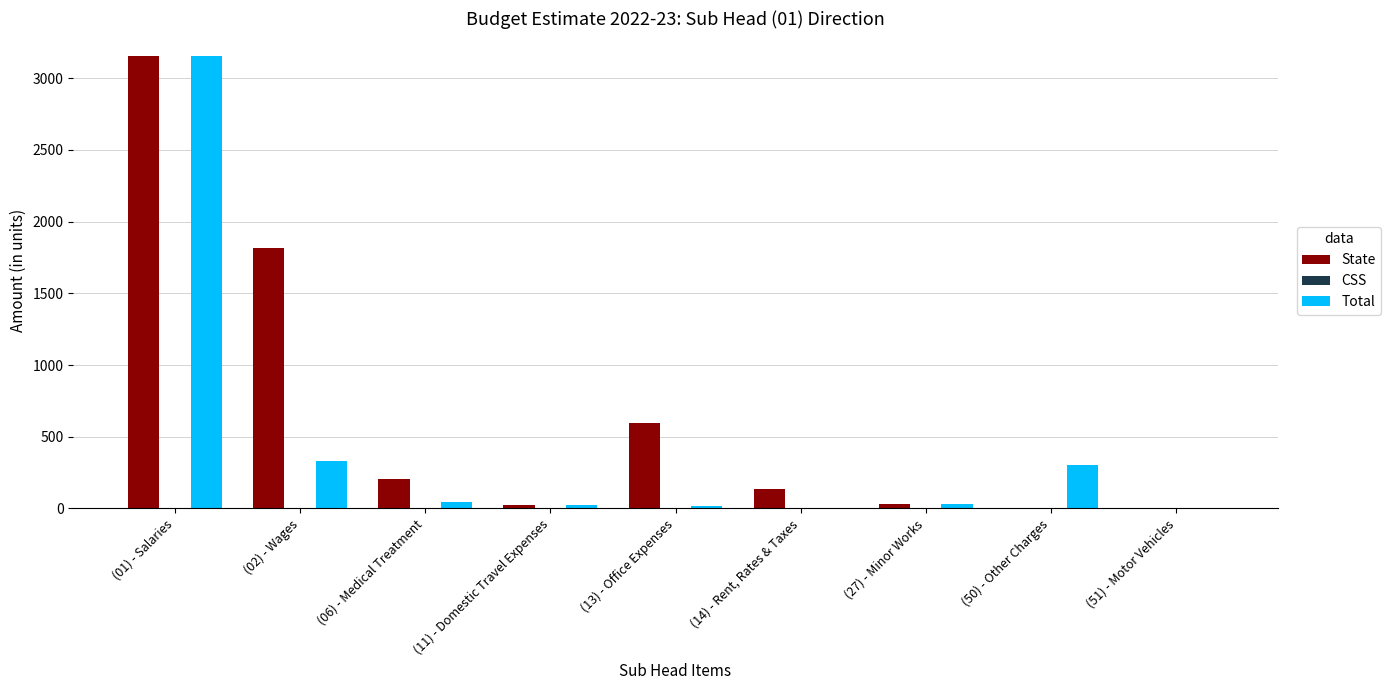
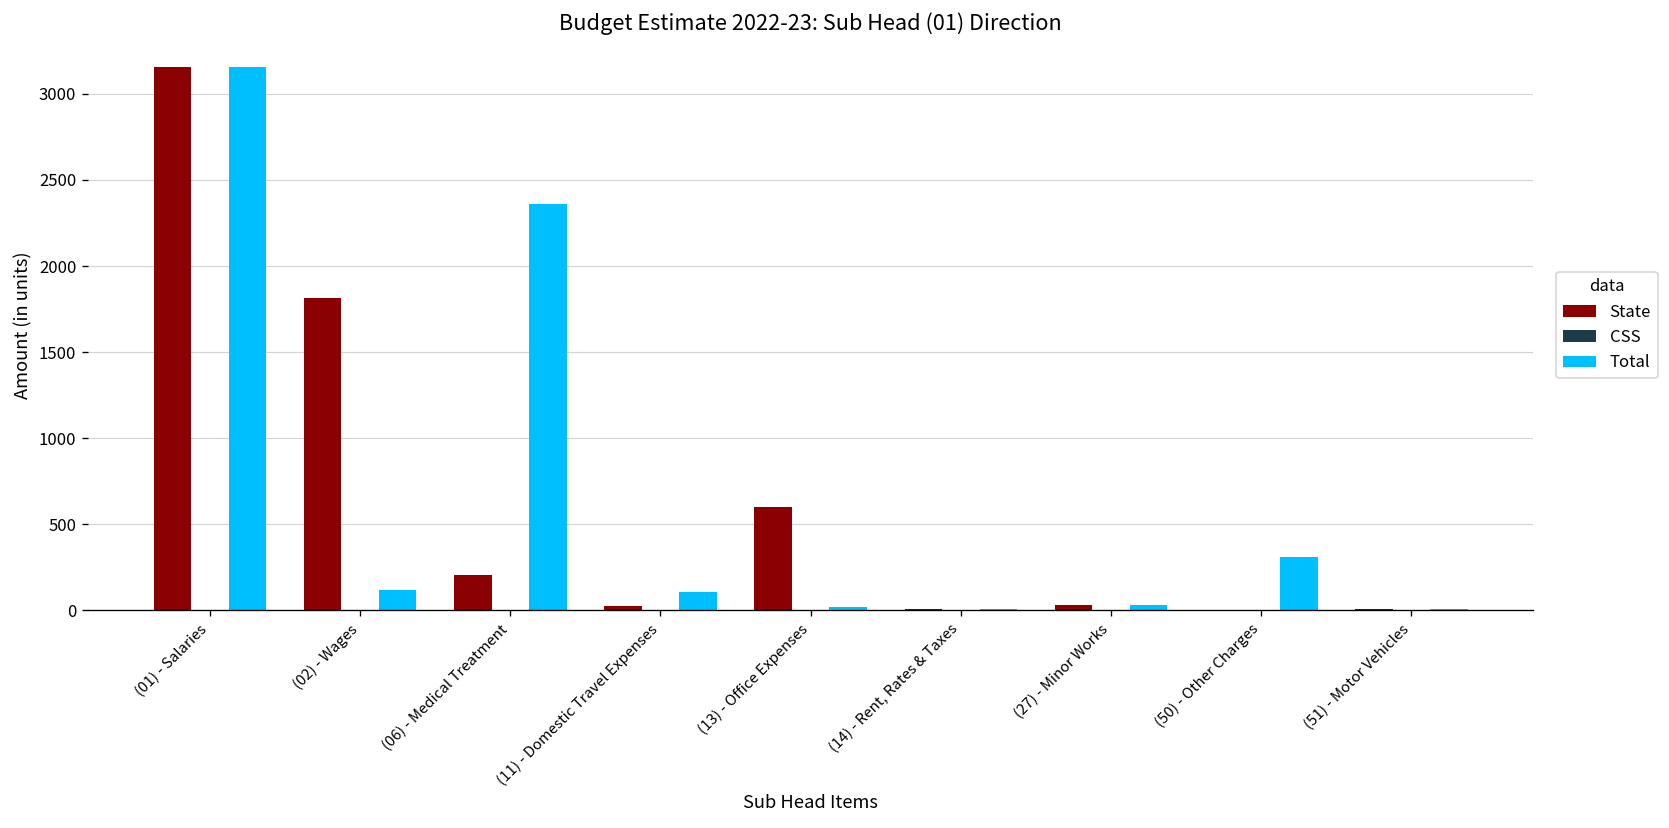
  {
    "State": {
      "(01) - Salaries": 3160,
      "(02) - Wages": 1820,
      "(06) - Medical Treatment": 210,
      "(11) - Domestic Travel Expenses": 20,
      "(13) - Office Expenses": 600,
-     "(14) - Rent, Rates & Taxes": 130,
+     "(14) - Rent, Rates & Taxes": 0,
      "(27) - Minor Works": 30
    },
    "CSS": {
      "(01) - Salaries": 0,
      "(02) - Wages": 0,
      "(06) - Medical Treatment": 0,
      "(11) - Domestic Travel Expenses": 0,
      "(13) - Office Expenses": 0,
      "(14) - Rent, Rates & Taxes": 0,
      "(27) - Minor Works": 0,
      "(50) - Other Charges": 0,
      "(51) - Motor Vehicles": 0
    },
    "Total": {
      "(01) - Salaries": 3160,
-     "(02) - Wages": 330,
-     "(06) - Medical Treatment": 50,
-     "(11) - Domestic Travel Expenses": 20,
+     "(02) - Wages": 120,
+     "(06) - Medical Treatment": 2360,
+     "(11) - Domestic Travel Expenses": 110,
      "(13) - Office Expenses": 20,
      "(27) - Minor Works": 30,
      "(50) - Other Charges": 310
    }
  }
